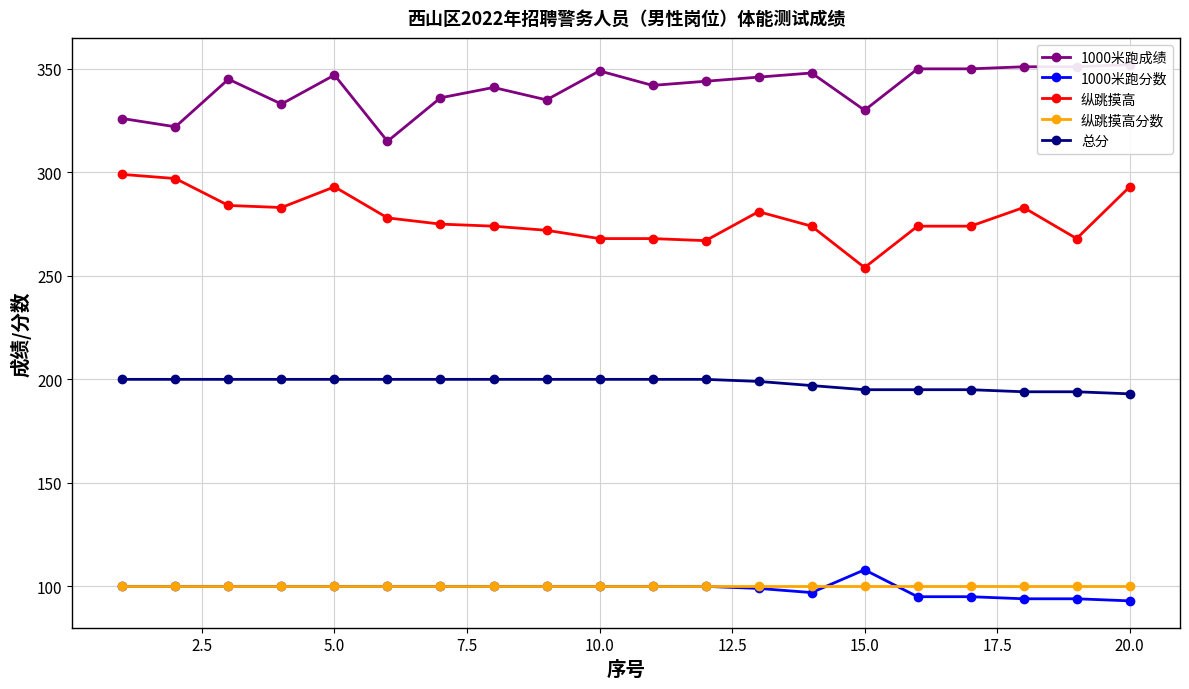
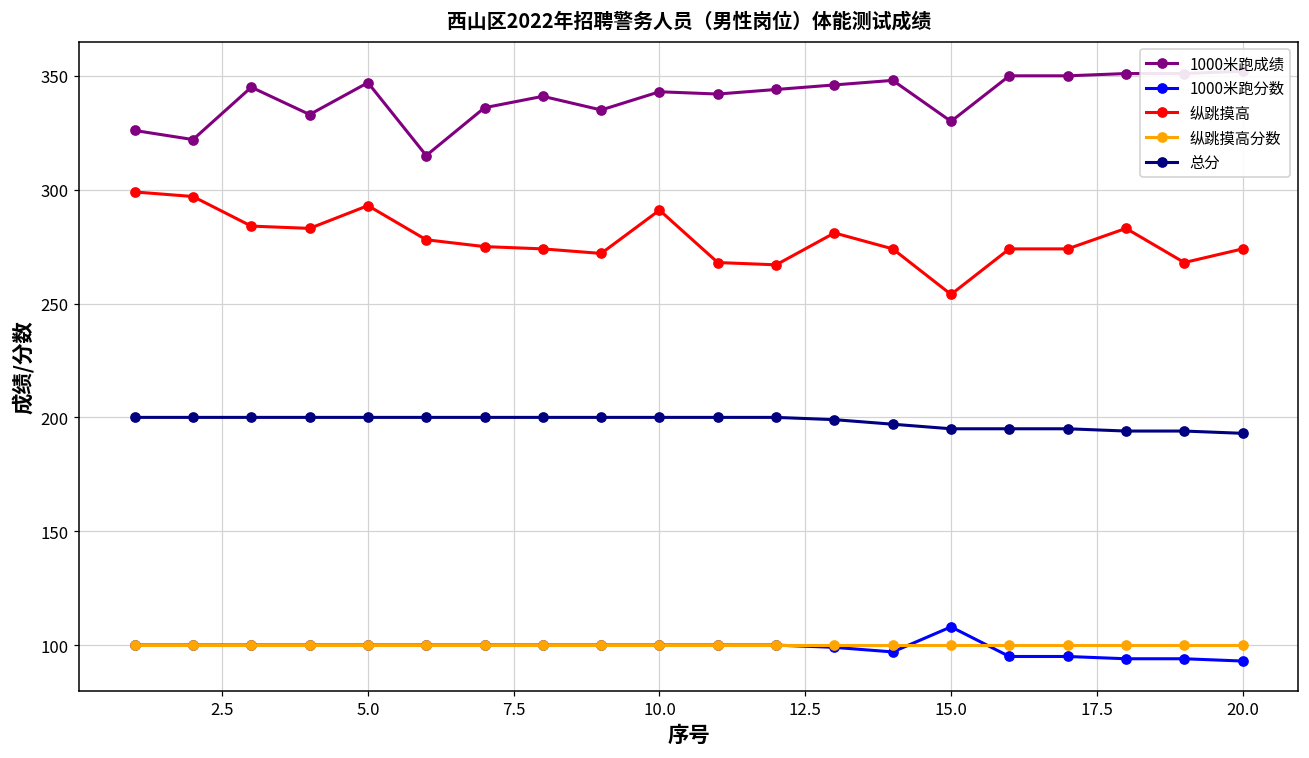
  {
    "1000米跑成绩": {
      "5.0": 347,
-     "10.0": 349,
+     "10.0": 343,
      "15.0": 330
    },
    "1000米跑分数": {
      "15.0": 108,
      "20.0": 93
    },
    "纵跳摸高": {
      "5.0": 293,
-     "10.0": 268,
+     "10.0": 291,
      "15.0": 254,
-     "20.0": 293
+     "20.0": 274
    },
    "纵跳摸高分数": {
      "15.0": 100,
      "20.0": 100
    },
    "总分": {
      "5.0": 200,
      "10.0": 200,
      "15.0": 195,
      "20.0": 193
    }
  }
